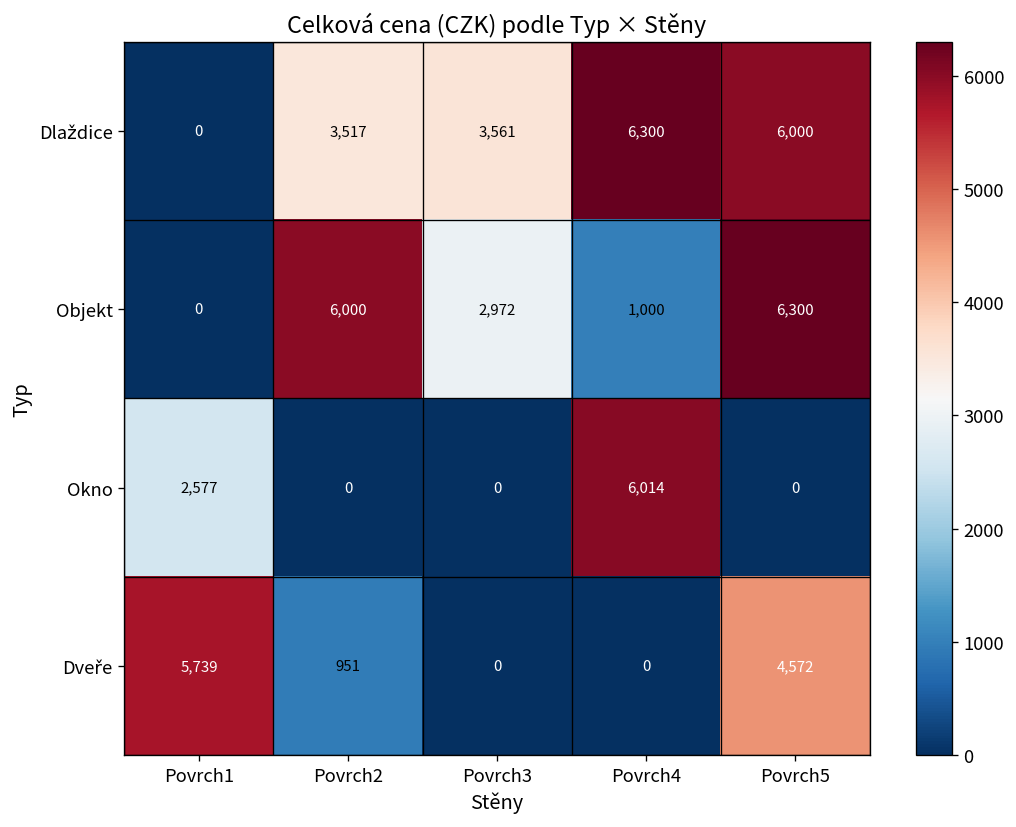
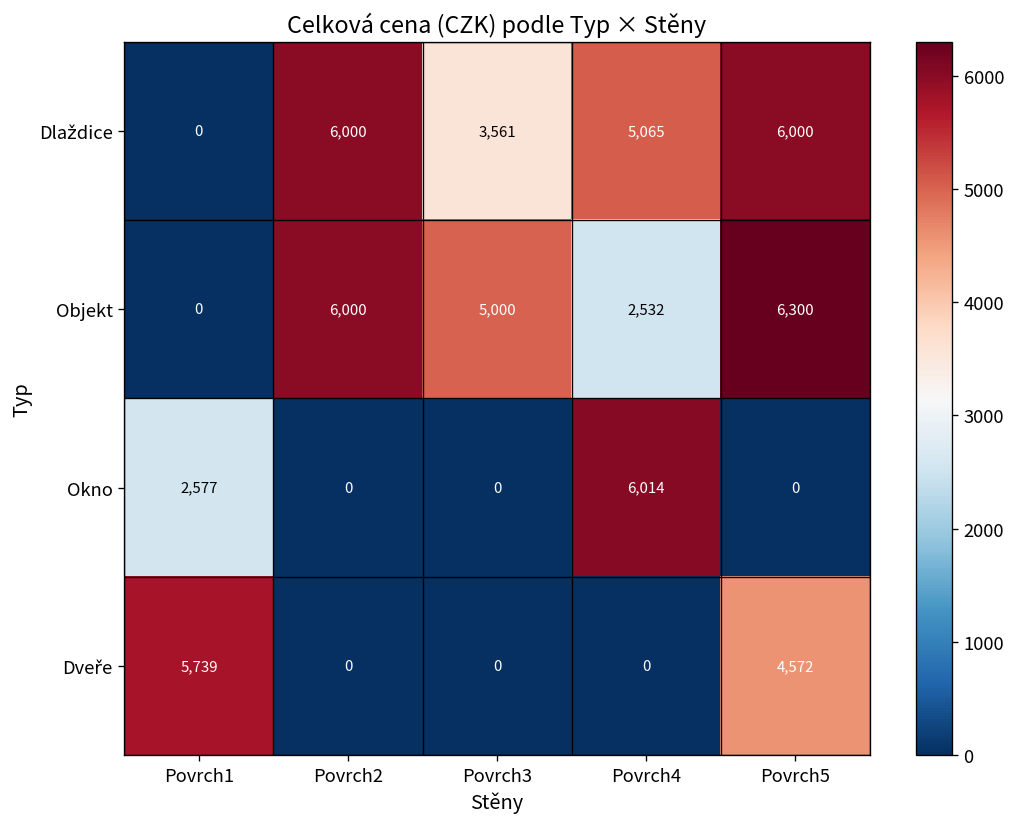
  {
    "Dlaždice": {
      "Povrch1": "0",
-     "Povrch2": "3,517",
+     "Povrch2": "6,000",
      "Povrch3": "3,561",
-     "Povrch4": "6,300",
+     "Povrch4": "5,065",
      "Povrch5": "6,000"
    },
    "Objekt": {
      "Povrch1": "0",
      "Povrch2": "6,000",
-     "Povrch3": "2,972",
-     "Povrch4": "1,000",
+     "Povrch3": "5,000",
+     "Povrch4": "2,532",
      "Povrch5": "6,300"
    },
    "Okno": {
      "Povrch1": "2,577",
      "Povrch2": "0",
      "Povrch3": "0",
      "Povrch4": "6,014",
      "Povrch5": "0"
    },
    "Dveře": {
      "Povrch1": "5,739",
-     "Povrch2": "951",
+     "Povrch2": "0",
      "Povrch3": "0",
      "Povrch4": "0",
      "Povrch5": "4,572"
    }
  }
